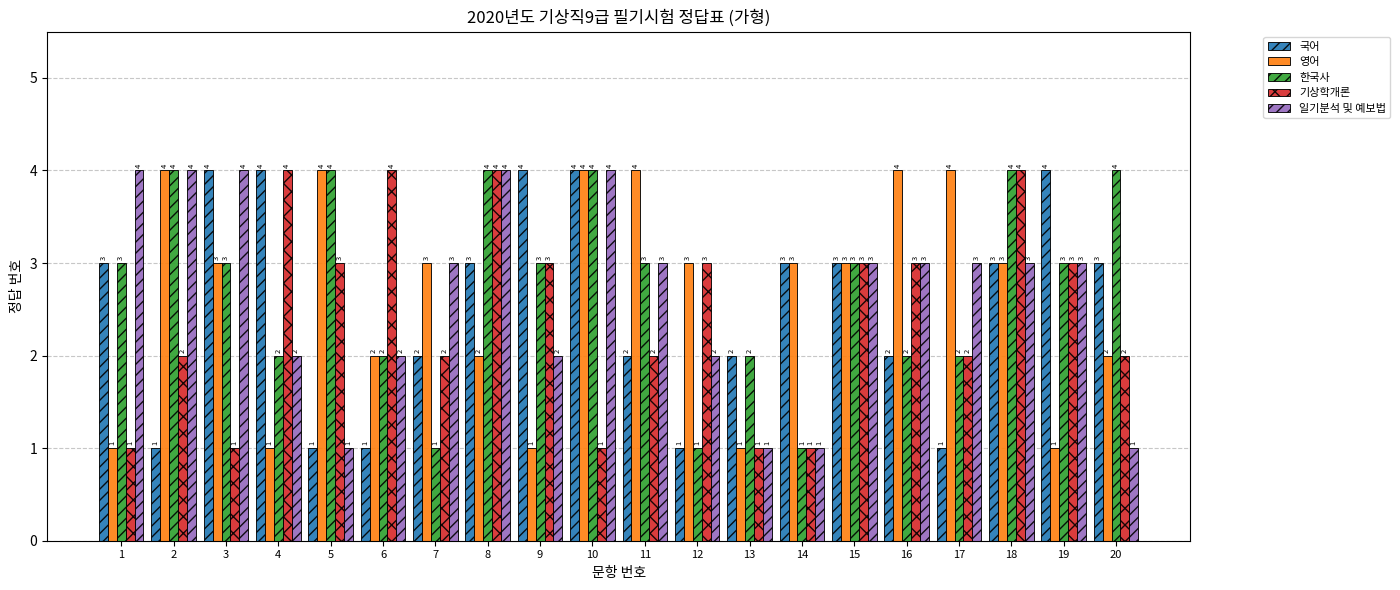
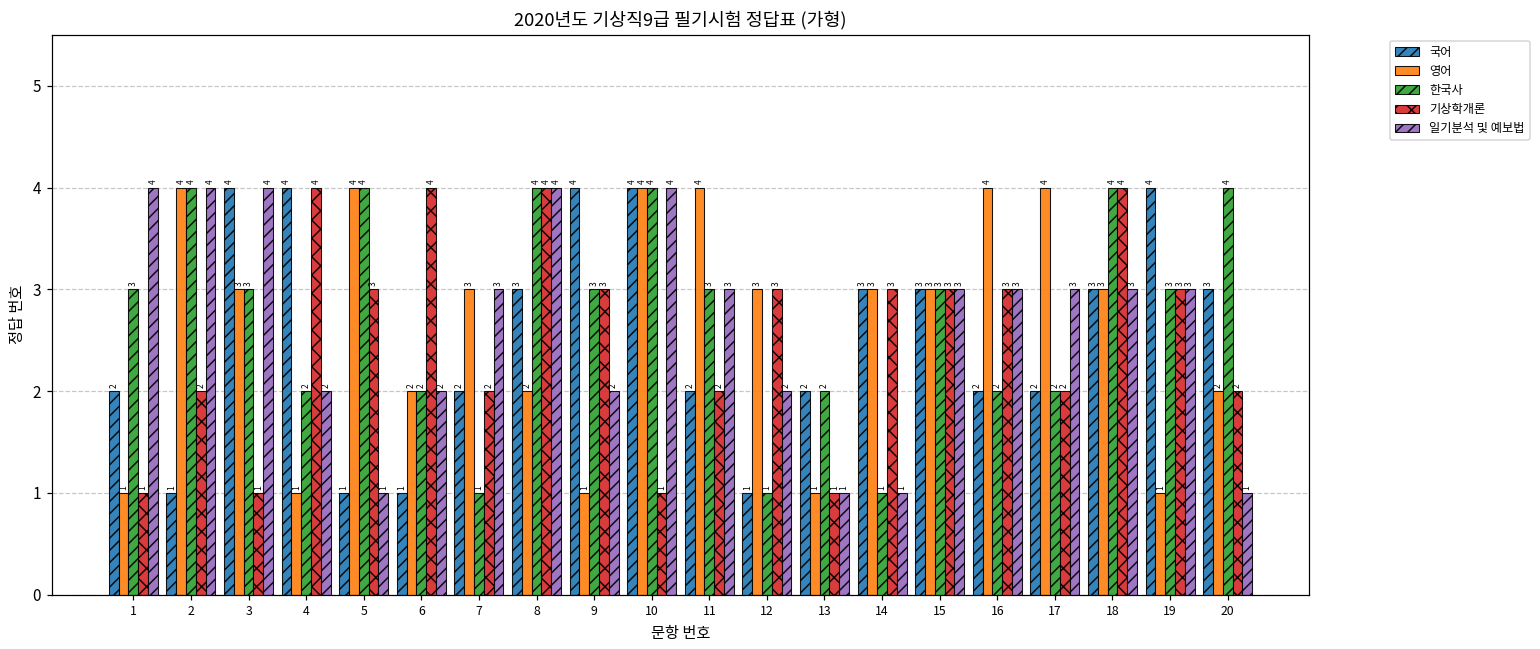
  {
    "국어": {
-     "1": 3,
+     "1": 2,
      "2": 1,
      "3": 4,
      "4": 4,
      "5": 1,
      "6": 1,
      "7": 2,
      "8": 3,
      "9": 4,
      "10": 4,
      "11": 2,
      "12": 1,
      "13": 2,
      "14": 3,
      "15": 3,
      "16": 2,
-     "17": 1,
+     "17": 2,
      "18": 3,
      "19": 4,
      "20": 3
    },
    "영어": {
      "1": 1,
      "2": 4,
      "3": 3,
      "4": 1,
      "5": 4,
      "6": 2,
      "7": 3,
      "8": 2,
      "9": 1,
      "10": 4,
      "11": 4,
      "12": 3,
      "13": 1,
      "14": 3,
      "15": 3,
      "16": 4,
      "17": 4,
      "18": 3,
      "19": 1,
      "20": 2
    },
    "한국사": {
      "1": 3,
      "2": 4,
      "3": 3,
      "4": 2,
      "5": 4,
      "6": 2,
      "7": 1,
      "8": 4,
      "9": 3,
      "10": 4,
      "11": 3,
      "12": 1,
      "13": 2,
      "14": 1,
      "15": 3,
      "16": 2,
      "17": 2,
      "18": 4,
      "19": 3,
      "20": 4
    },
    "기상학개론": {
      "1": 1,
      "2": 2,
      "3": 1,
      "4": 4,
      "5": 3,
      "6": 4,
      "7": 2,
      "8": 4,
      "9": 3,
      "10": 1,
      "11": 2,
      "12": 3,
      "13": 1,
-     "14": 1,
+     "14": 3,
      "15": 3,
      "16": 3,
      "17": 2,
      "18": 4,
      "19": 3,
      "20": 2
    },
    "일기분석 및 예보법": {
      "1": 4,
      "2": 4,
      "3": 4,
      "4": 2,
      "5": 1,
      "6": 2,
      "7": 3,
      "8": 4,
      "9": 2,
      "10": 4,
      "11": 3,
      "12": 2,
      "13": 1,
      "14": 1,
      "15": 3,
      "16": 3,
      "17": 3,
      "18": 3,
      "19": 3,
      "20": 1
    }
  }
